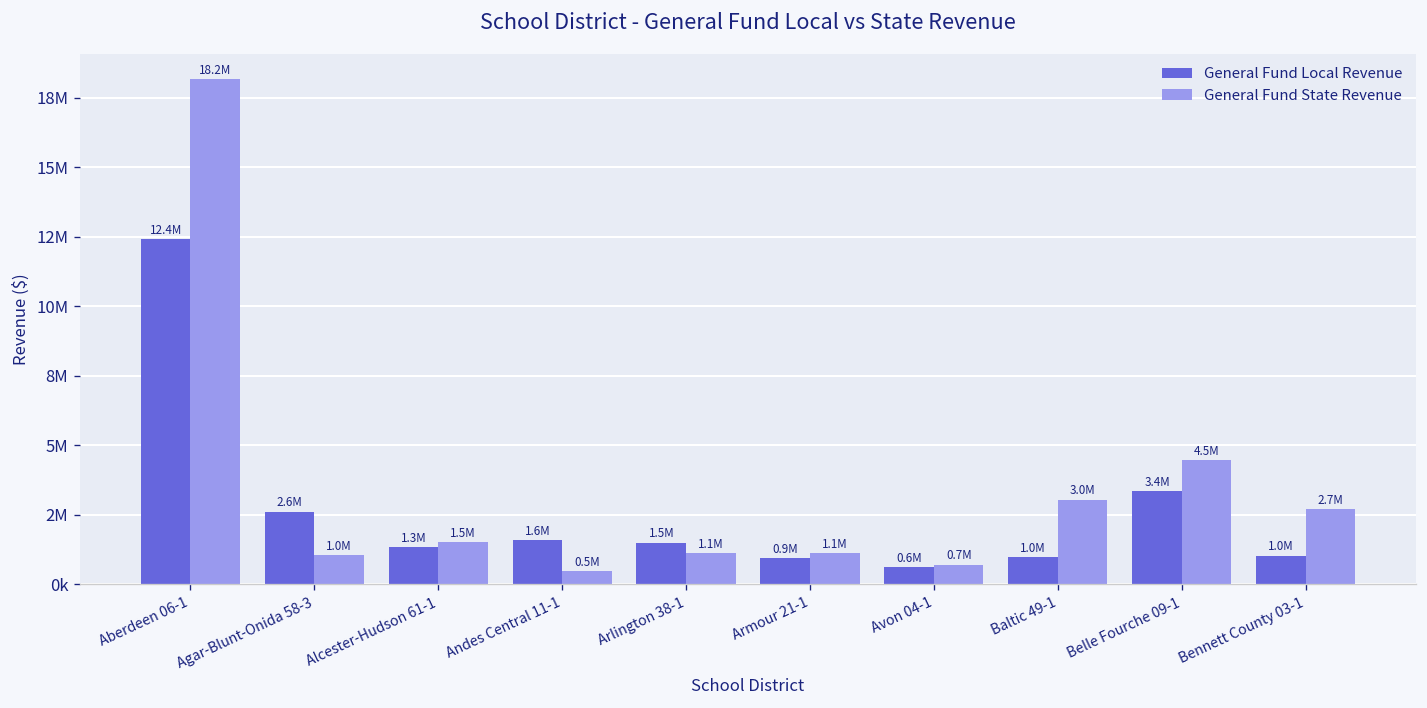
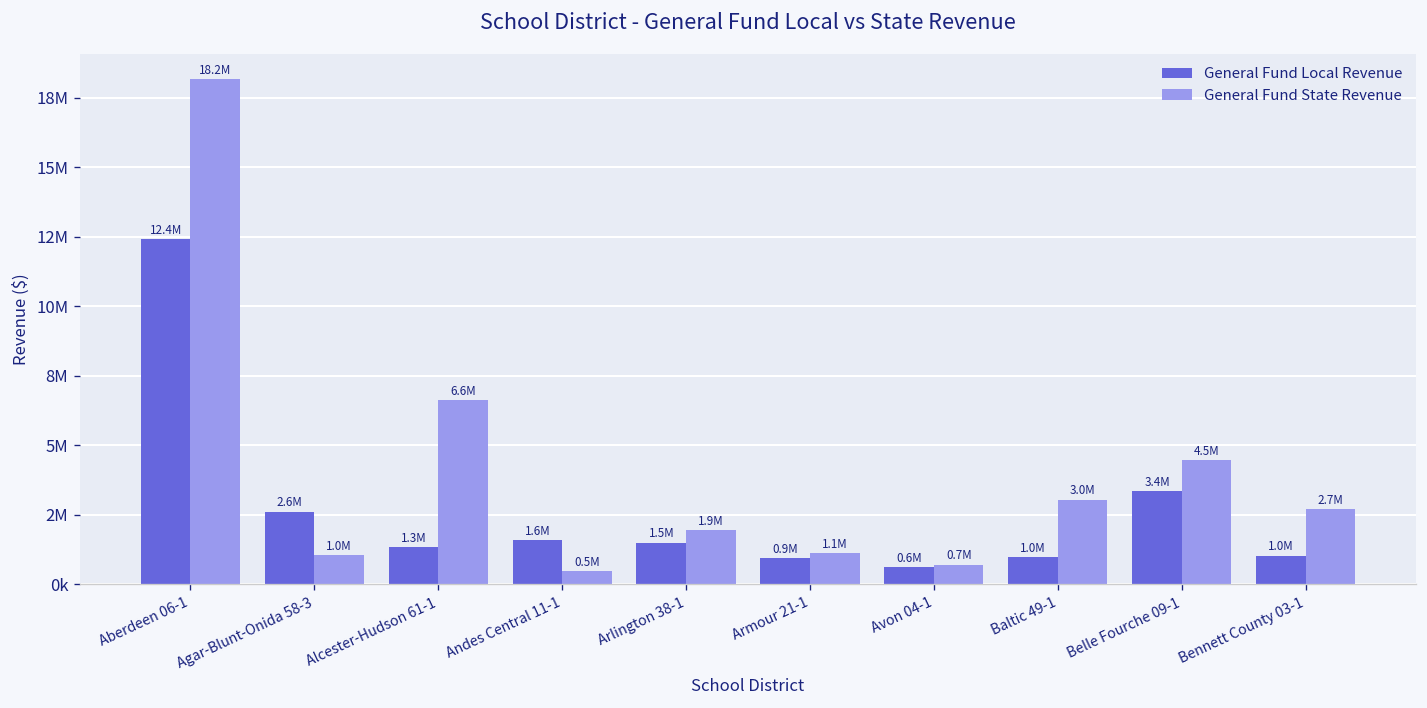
  {
    "General Fund Local Revenue": {
      "Aberdeen 06-1": "12.4M",
      "Agar-Blunt-Onida 58-3": "2.6M",
      "Alcester-Hudson 61-1": "1.3M",
      "Andes Central 11-1": "1.6M",
      "Arlington 38-1": "1.5M",
      "Armour 21-1": "0.9M",
      "Avon 04-1": "0.6M",
      "Baltic 49-1": "1.0M",
      "Belle Fourche 09-1": "3.4M",
      "Bennett County 03-1": "1.0M"
    },
    "General Fund State Revenue": {
      "Aberdeen 06-1": "18.2M",
      "Agar-Blunt-Onida 58-3": "1.0M",
-     "Alcester-Hudson 61-1": "1.5M",
+     "Alcester-Hudson 61-1": "6.6M",
      "Andes Central 11-1": "0.5M",
-     "Arlington 38-1": "1.1M",
+     "Arlington 38-1": "1.9M",
      "Armour 21-1": "1.1M",
      "Avon 04-1": "0.7M",
      "Baltic 49-1": "3.0M",
      "Belle Fourche 09-1": "4.5M",
      "Bennett County 03-1": "2.7M"
    }
  }
